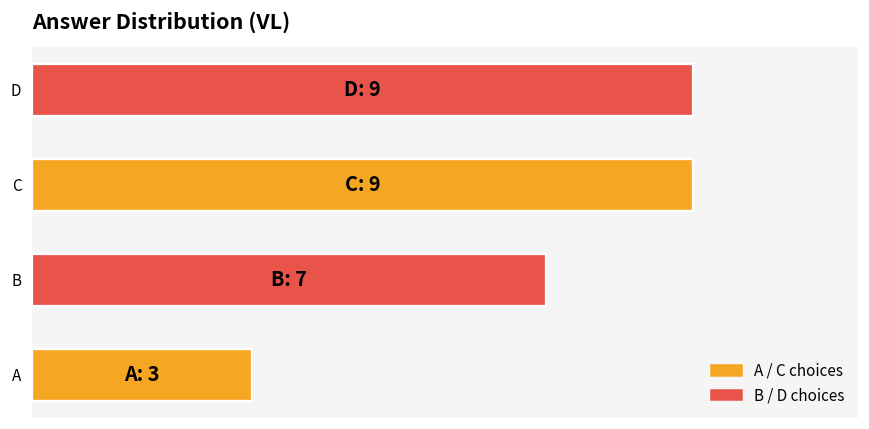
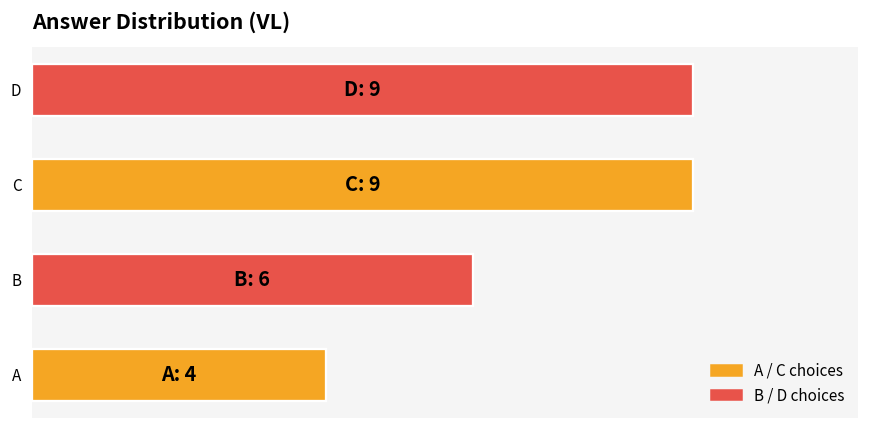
  {
    "D": 9,
    "C": 9,
-   "B": 7,
-   "A": 3
+   "B": 6,
+   "A": 4
  }
